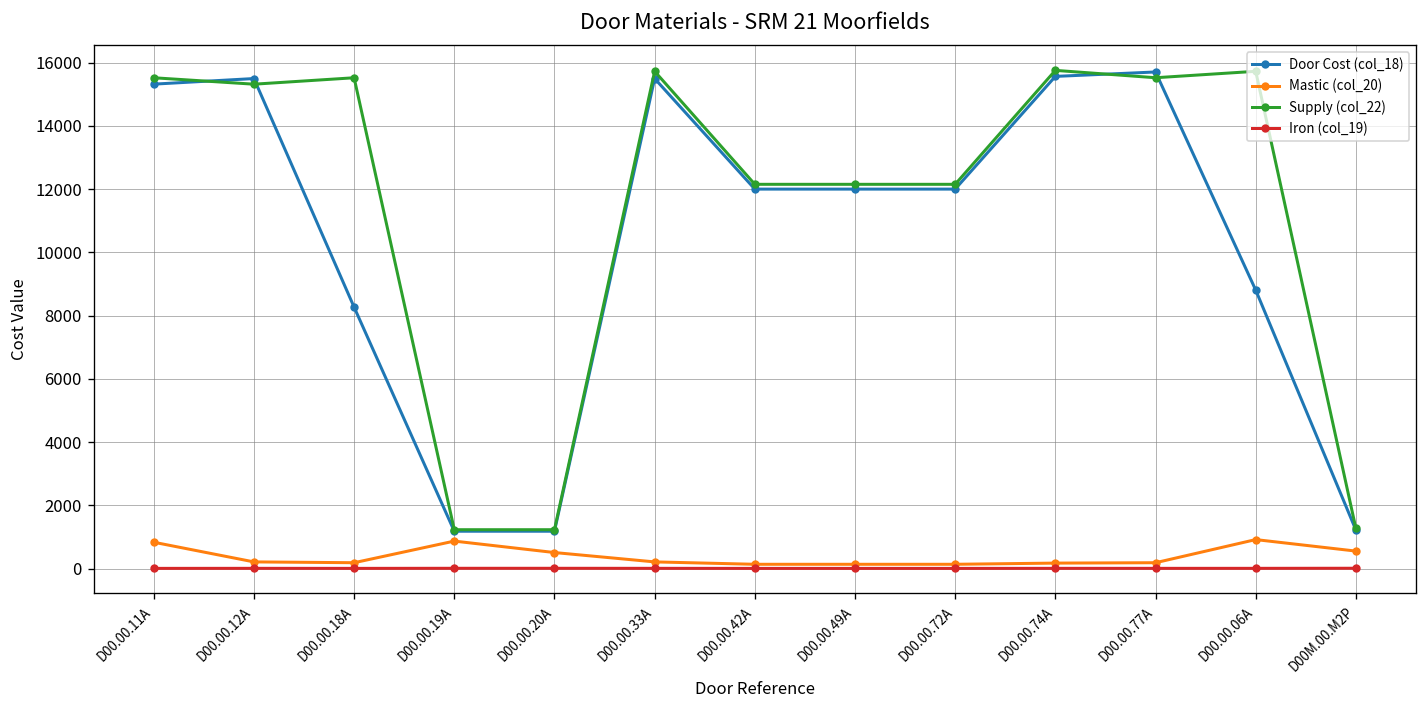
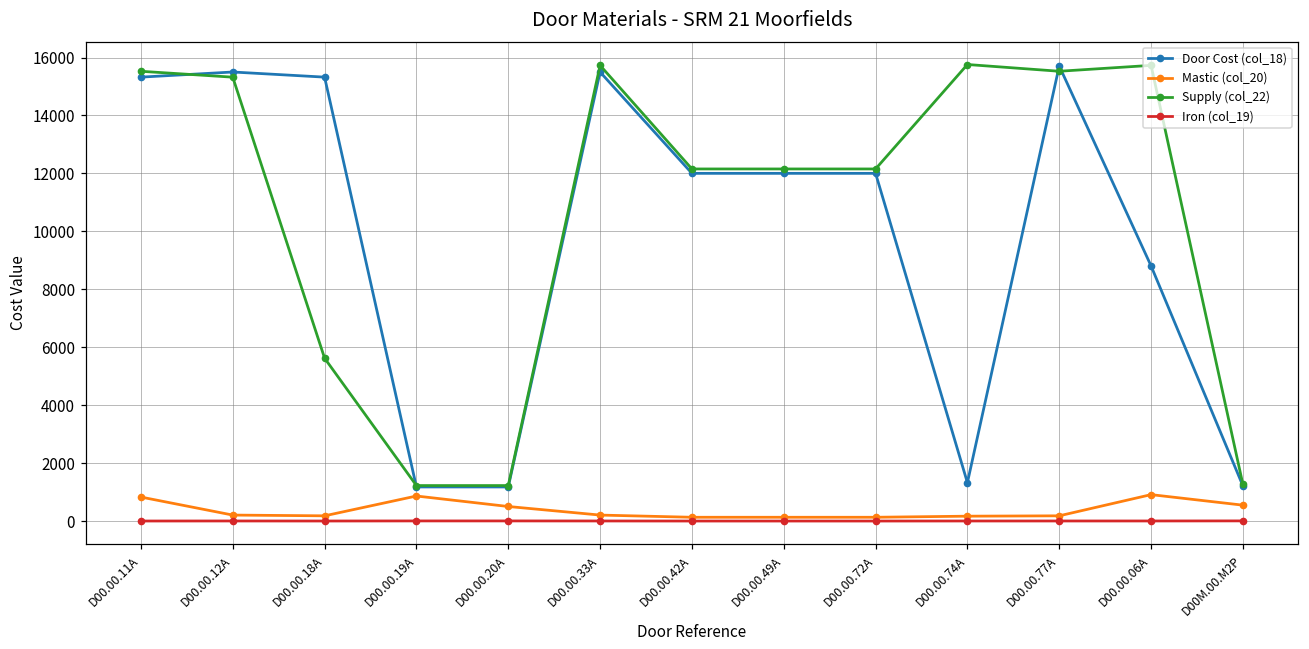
  {
    "Door Cost (col_18)": {
      "D00.00.11A": 15300,
      "D00.00.12A": 15500,
-     "D00.00.18A": 8300,
+     "D00.00.18A": 15300,
      "D00.00.33A": 15500,
      "D00.00.42A": 12000,
      "D00.00.49A": 12000,
      "D00.00.72A": 12000,
-     "D00.00.74A": 15600,
+     "D00.00.74A": 1300,
      "D00.00.77A": 15700,
      "D00.00.06A": 8800
    },
    "Mastic (col_20)": {
      "D00.00.11A": 800,
      "D00.00.12A": 200,
      "D00.00.18A": 200,
      "D00.00.19A": 900,
      "D00.00.20A": 500,
      "D00.00.33A": 200,
      "D00.00.42A": 100,
      "D00.00.49A": 100,
      "D00.00.72A": 100,
      "D00.00.74A": 200,
      "D00.00.77A": 200,
      "D00.00.06A": 900,
      "D00M.00.M2P": 600
    },
    "Supply (col_22)": {
      "D00.00.11A": 15500,
      "D00.00.12A": 15300,
-     "D00.00.18A": 15500,
+     "D00.00.18A": 5600,
      "D00.00.33A": 15700,
      "D00.00.42A": 12200,
      "D00.00.49A": 12200,
      "D00.00.72A": 12200,
      "D00.00.74A": 15800,
      "D00.00.77A": 15500
    },
    "Iron (col_19)": {
      "D00.00.11A": 0,
      "D00.00.12A": 0,
      "D00.00.18A": 0,
      "D00.00.19A": 0,
      "D00.00.20A": 0,
      "D00.00.33A": 0,
      "D00.00.42A": 0,
      "D00.00.49A": 0,
      "D00.00.72A": 0,
      "D00.00.74A": 0,
      "D00.00.77A": 0,
      "D00.00.06A": 0,
      "D00M.00.M2P": 0
    }
  }
